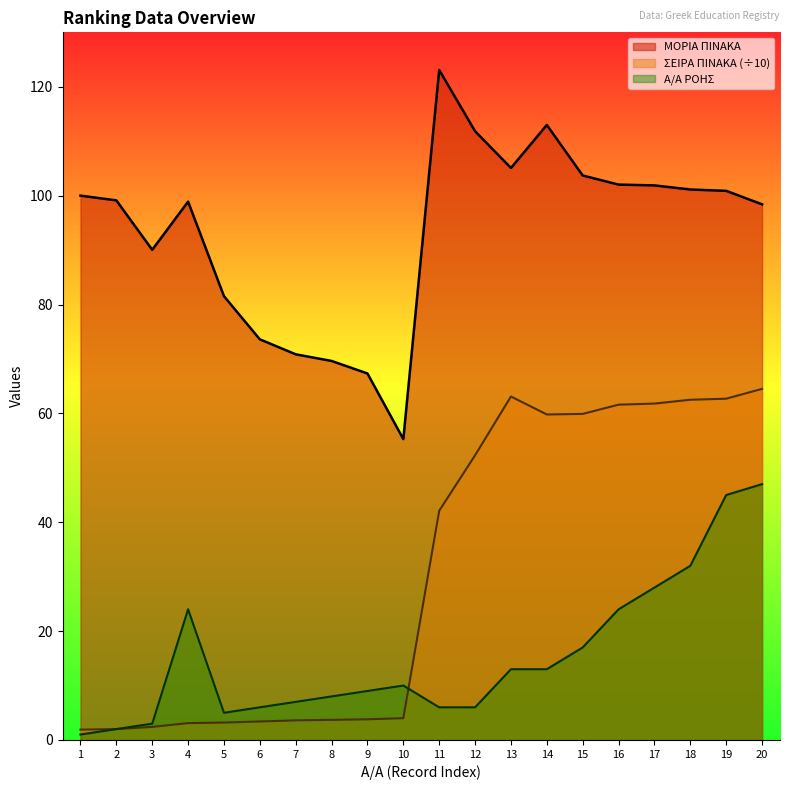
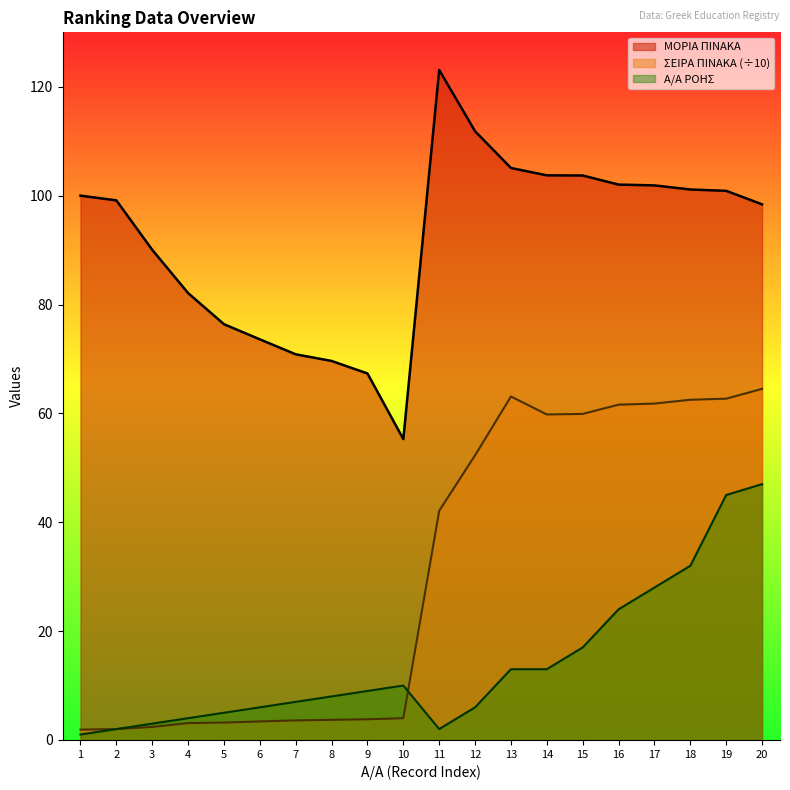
  {
    "ΜΟΡΙΑ ΠΙΝΑΚΑ": {
      "1": 100,
      "2": 99,
      "3": 90,
-     "4": 99,
-     "5": 82,
+     "4": 82,
+     "5": 76,
      "6": 74,
      "7": 71,
      "8": 70,
      "9": 67,
      "10": 55,
      "11": 123,
      "12": 112,
      "13": 105,
-     "14": 113,
+     "14": 104,
      "15": 104,
      "16": 102,
      "17": 102,
      "18": 101,
      "19": 101,
      "20": 98
    },
    "ΣΕΙΡΑ ΠΙΝΑΚΑ (÷10)": {
      "1": 2,
      "3": 2,
      "4": 3,
      "5": 3,
      "6": 3,
      "7": 4,
      "8": 4,
      "9": 4,
      "10": 4,
      "11": 42,
      "12": 52,
      "13": 63,
      "14": 60,
      "15": 60,
      "16": 62,
      "17": 62,
      "18": 63,
      "19": 63,
      "20": 65
    },
    "Α/Α ΡΟΗΣ": {
      "1": 1,
      "3": 3,
-     "4": 24,
+     "4": 4,
      "5": 5,
      "6": 6,
      "7": 7,
      "8": 8,
      "9": 9,
      "10": 10,
-     "11": 6,
+     "11": 2,
      "12": 6,
      "13": 13,
      "14": 13,
      "15": 17,
      "16": 24,
      "17": 28,
      "18": 32,
      "19": 45,
      "20": 47
    }
  }
